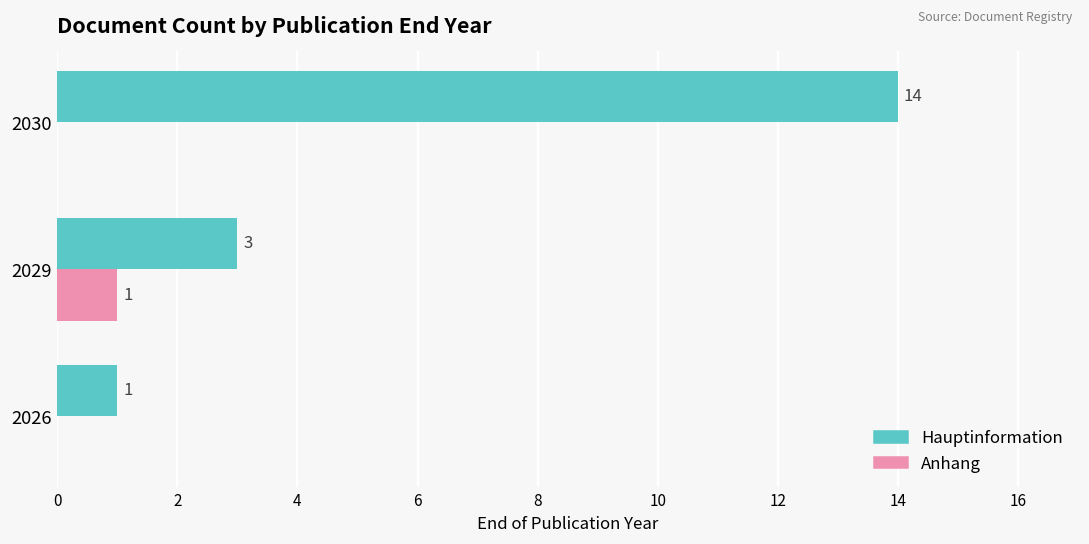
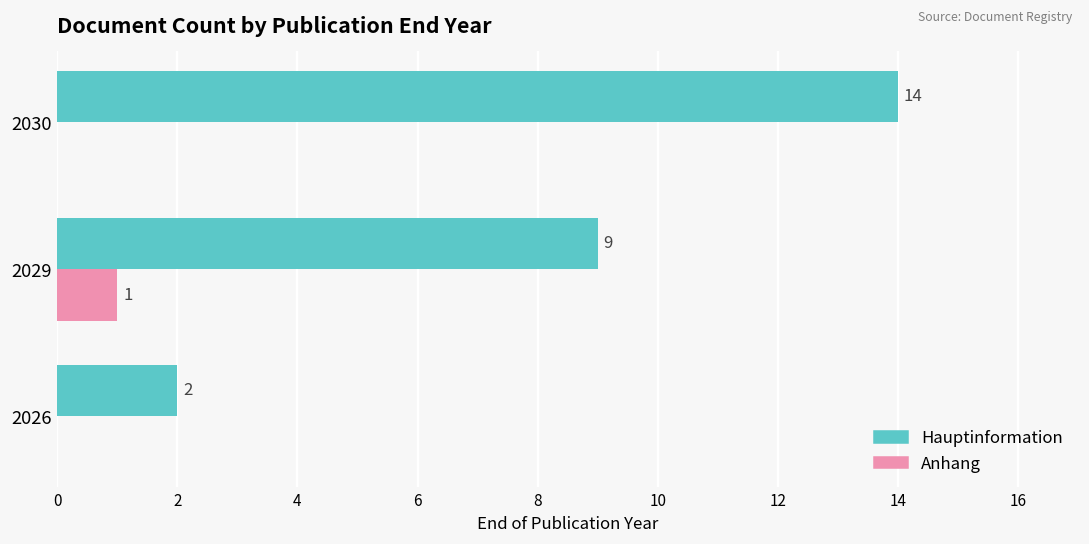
  {
    "Hauptinformation": {
      "2030": 14,
-     "2029": 3,
-     "2026": 1
+     "2029": 9,
+     "2026": 2
    },
    "Anhang": {
      "2029": 1
    }
  }
